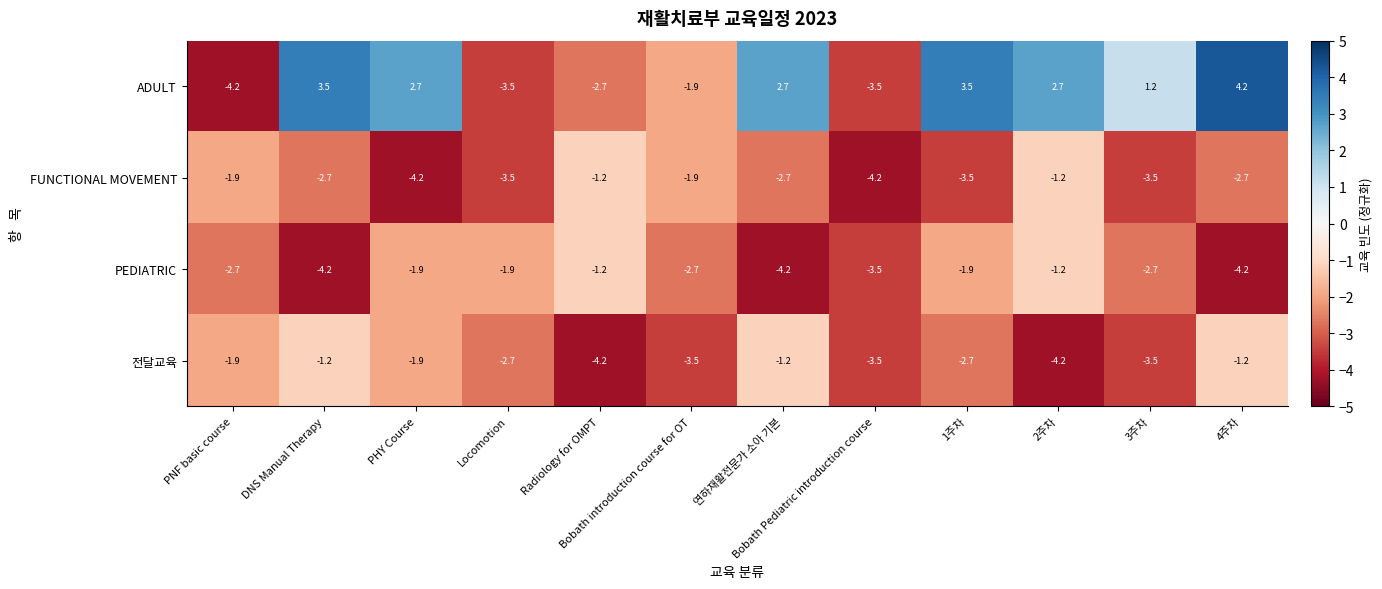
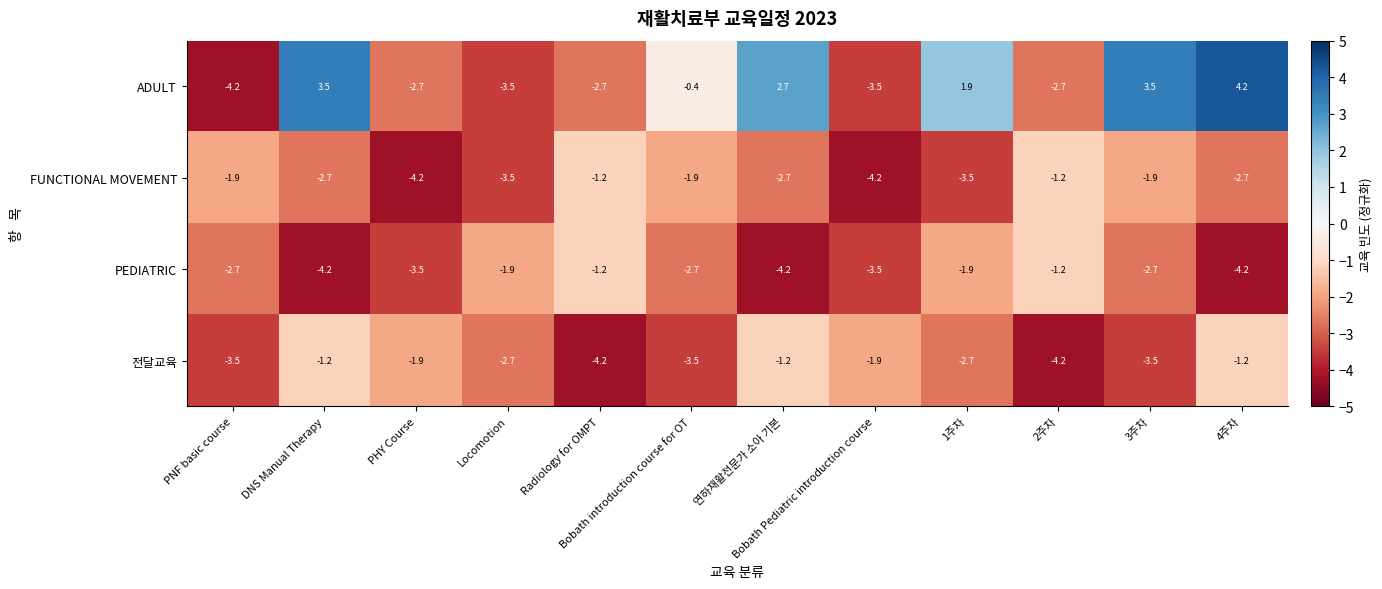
  {
    "ADULT": {
      "PNF basic course": -4.2,
      "DNS Manual Therapy": 3.5,
-     "PHY Course": 2.7,
+     "PHY Course": -2.7,
      "Locomotion": -3.5,
      "Radiology for OMPT": -2.7,
-     "Bobath introduction course for OT": -1.9,
+     "Bobath introduction course for OT": -0.4,
      "연하재활전문가 소아 기본": 2.7,
      "Bobath Pediatric introduction course": -3.5,
-     "1주차": 3.5,
-     "2주차": 2.7,
-     "3주차": 1.2,
+     "1주차": 1.9,
+     "2주차": -2.7,
+     "3주차": 3.5,
      "4주차": 4.2
    },
    "FUNCTIONAL MOVEMENT": {
      "PNF basic course": -1.9,
      "DNS Manual Therapy": -2.7,
      "PHY Course": -4.2,
      "Locomotion": -3.5,
      "Radiology for OMPT": -1.2,
      "Bobath introduction course for OT": -1.9,
      "연하재활전문가 소아 기본": -2.7,
      "Bobath Pediatric introduction course": -4.2,
      "1주차": -3.5,
      "2주차": -1.2,
-     "3주차": -3.5,
+     "3주차": -1.9,
      "4주차": -2.7
    },
    "PEDIATRIC": {
      "PNF basic course": -2.7,
      "DNS Manual Therapy": -4.2,
-     "PHY Course": -1.9,
+     "PHY Course": -3.5,
      "Locomotion": -1.9,
      "Radiology for OMPT": -1.2,
      "Bobath introduction course for OT": -2.7,
      "연하재활전문가 소아 기본": -4.2,
      "Bobath Pediatric introduction course": -3.5,
      "1주차": -1.9,
      "2주차": -1.2,
      "3주차": -2.7,
      "4주차": -4.2
    },
    "전달교육": {
-     "PNF basic course": -1.9,
+     "PNF basic course": -3.5,
      "DNS Manual Therapy": -1.2,
      "PHY Course": -1.9,
      "Locomotion": -2.7,
      "Radiology for OMPT": -4.2,
      "Bobath introduction course for OT": -3.5,
      "연하재활전문가 소아 기본": -1.2,
-     "Bobath Pediatric introduction course": -3.5,
+     "Bobath Pediatric introduction course": -1.9,
      "1주차": -2.7,
      "2주차": -4.2,
      "3주차": -3.5,
      "4주차": -1.2
    }
  }
